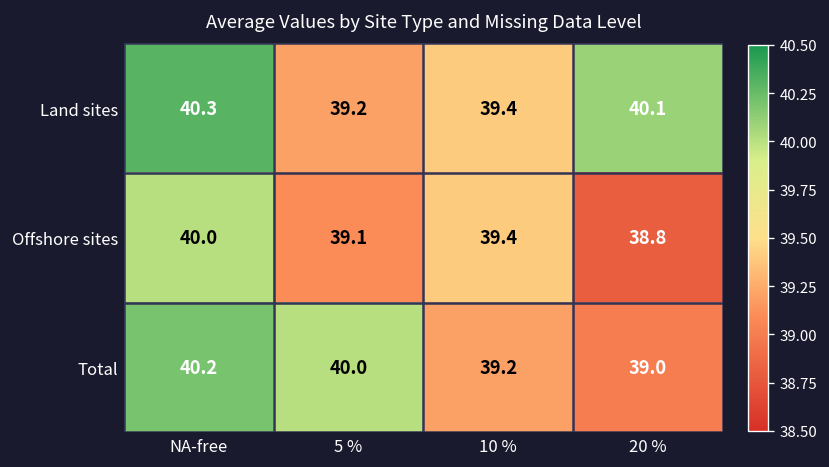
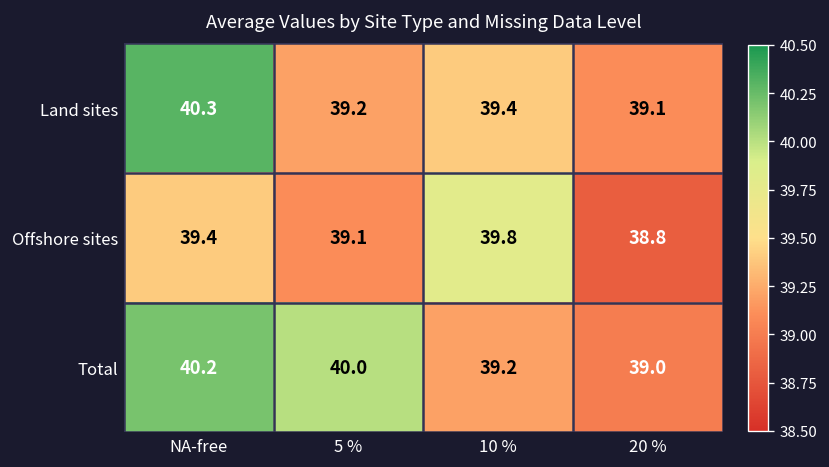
  {
    "Land sites": {
      "NA-free": 40.3,
      "5 %": 39.2,
      "10 %": 39.4,
-     "20 %": 40.1
+     "20 %": 39.1
    },
    "Offshore sites": {
-     "NA-free": 40.0,
+     "NA-free": 39.4,
      "5 %": 39.1,
-     "10 %": 39.4,
+     "10 %": 39.8,
      "20 %": 38.8
    },
    "Total": {
      "NA-free": 40.2,
      "5 %": 40.0,
      "10 %": 39.2,
      "20 %": 39.0
    }
  }
